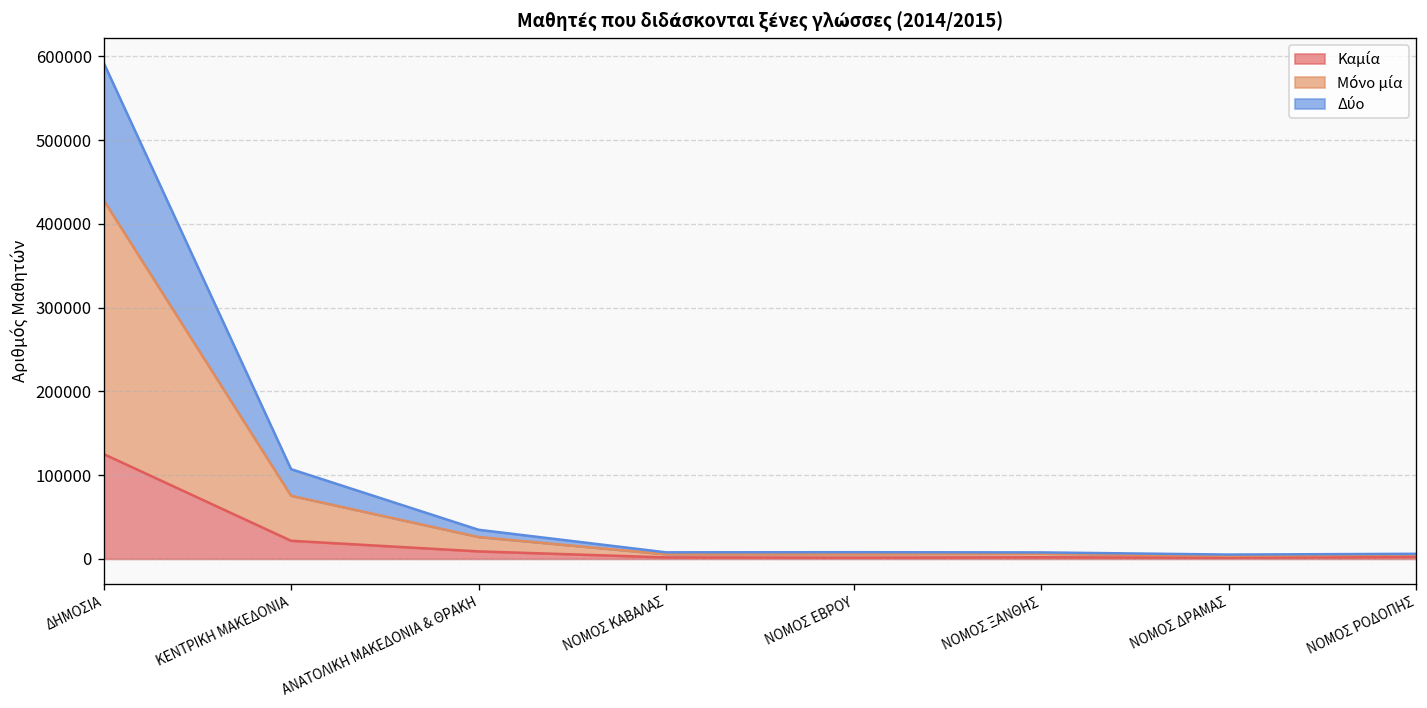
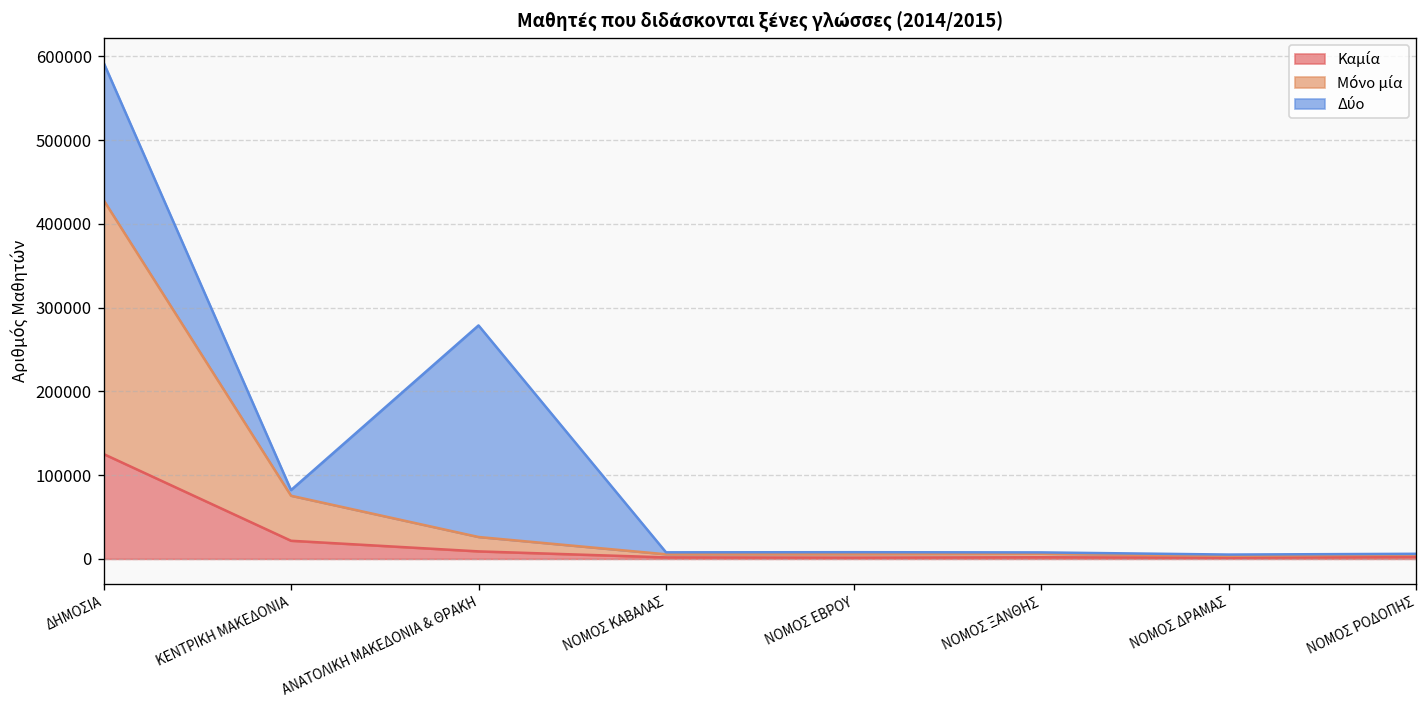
  {
    "Δύο": {
      "ΔΗΜΟΣΙΑ": 160000,
-     "ΚΕΝΤΡΙΚΗ ΜΑΚΕΔΟΝΙΑ": 30000,
-     "ΑΝΑΤΟΛΙΚΗ ΜΑΚΕΔΟΝΙΑ & ΘΡΑΚΗ": 10000
+     "ΚΕΝΤΡΙΚΗ ΜΑΚΕΔΟΝΙΑ": 10000,
+     "ΑΝΑΤΟΛΙΚΗ ΜΑΚΕΔΟΝΙΑ & ΘΡΑΚΗ": 250000
    }
  }
